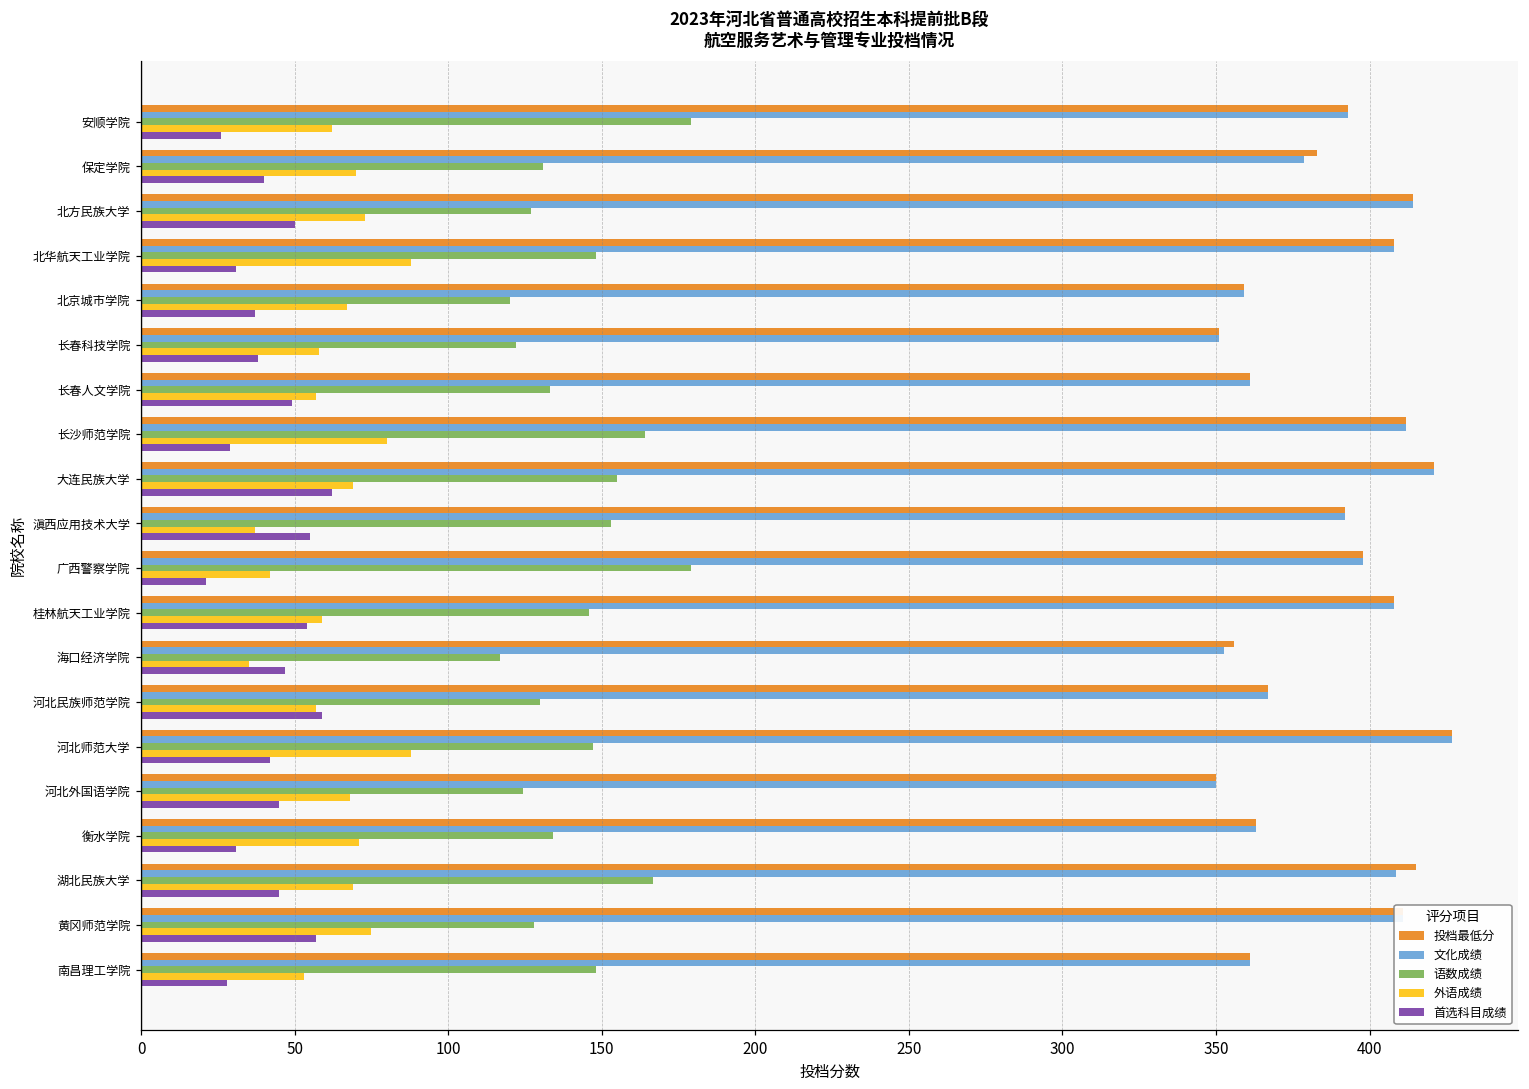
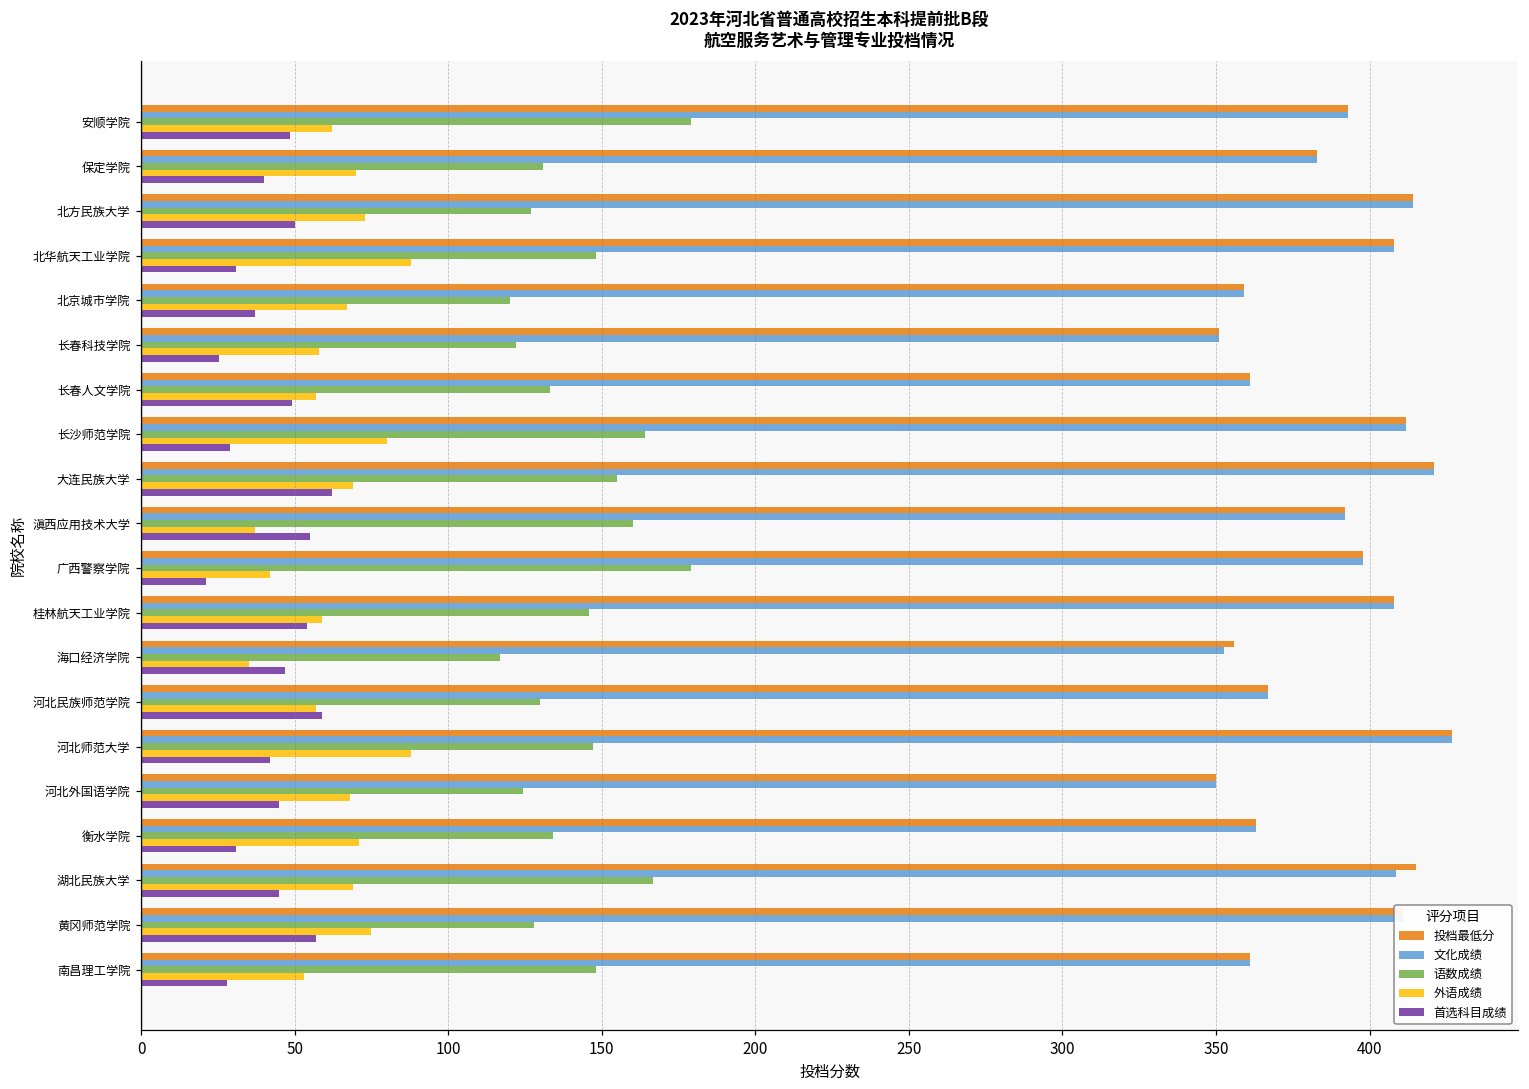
  {
    "投档最低分": {
      "安顺学院": 393,
      "保定学院": 383,
      "北方民族大学": 414,
      "北华航天工业学院": 408,
      "北京城市学院": 359,
      "长春科技学院": 351,
      "长春人文学院": 361,
      "长沙师范学院": 412,
      "大连民族大学": 421,
      "滇西应用技术大学": 392,
      "广西警察学院": 398,
      "桂林航天工业学院": 408,
      "海口经济学院": 356,
      "河北民族师范学院": 367,
      "河北师范大学": 427,
      "河北外国语学院": 350,
      "衡水学院": 363,
      "湖北民族大学": 415,
      "黄冈师范学院": 411,
      "南昌理工学院": 361
    },
    "文化成绩": {
      "安顺学院": 393,
-     "保定学院": 379,
+     "保定学院": 383,
      "北方民族大学": 414,
      "北华航天工业学院": 408,
      "北京城市学院": 359,
      "长春科技学院": 351,
      "长春人文学院": 361,
      "长沙师范学院": 412,
      "大连民族大学": 421,
      "滇西应用技术大学": 392,
      "广西警察学院": 398,
      "桂林航天工业学院": 408,
      "海口经济学院": 353,
      "河北民族师范学院": 367,
      "河北师范大学": 427,
      "河北外国语学院": 350,
      "衡水学院": 363,
      "湖北民族大学": 409,
      "南昌理工学院": 361
    },
    "语数成绩": {
      "安顺学院": 179,
      "保定学院": 131,
      "北方民族大学": 127,
      "北华航天工业学院": 148,
      "北京城市学院": 120,
      "长春科技学院": 122,
      "长春人文学院": 133,
      "长沙师范学院": 164,
      "大连民族大学": 155,
-     "滇西应用技术大学": 153,
+     "滇西应用技术大学": 160,
      "广西警察学院": 179,
      "桂林航天工业学院": 146,
      "海口经济学院": 117,
      "河北民族师范学院": 130,
      "河北师范大学": 147,
      "河北外国语学院": 124,
      "衡水学院": 134,
      "湖北民族大学": 167,
      "黄冈师范学院": 128,
      "南昌理工学院": 148
    },
    "外语成绩": {
      "安顺学院": 62,
      "保定学院": 70,
      "北方民族大学": 73,
      "北华航天工业学院": 88,
      "北京城市学院": 67,
      "长春科技学院": 58,
      "长春人文学院": 57,
      "长沙师范学院": 80,
      "大连民族大学": 69,
      "滇西应用技术大学": 37,
      "广西警察学院": 42,
      "桂林航天工业学院": 59,
      "海口经济学院": 35,
      "河北民族师范学院": 57,
      "河北师范大学": 88,
      "河北外国语学院": 68,
      "衡水学院": 71,
      "湖北民族大学": 69,
      "黄冈师范学院": 75,
      "南昌理工学院": 53
    },
    "首选科目成绩": {
-     "安顺学院": 26,
+     "安顺学院": 48,
      "保定学院": 40,
      "北方民族大学": 50,
      "北华航天工业学院": 31,
      "北京城市学院": 37,
-     "长春科技学院": 38,
+     "长春科技学院": 25,
      "长春人文学院": 49,
      "长沙师范学院": 29,
      "大连民族大学": 62,
      "滇西应用技术大学": 55,
      "广西警察学院": 21,
      "桂林航天工业学院": 54,
      "海口经济学院": 47,
      "河北民族师范学院": 59,
      "河北师范大学": 42,
      "河北外国语学院": 45,
      "衡水学院": 31,
      "湖北民族大学": 45,
      "黄冈师范学院": 57,
      "南昌理工学院": 28
    }
  }
